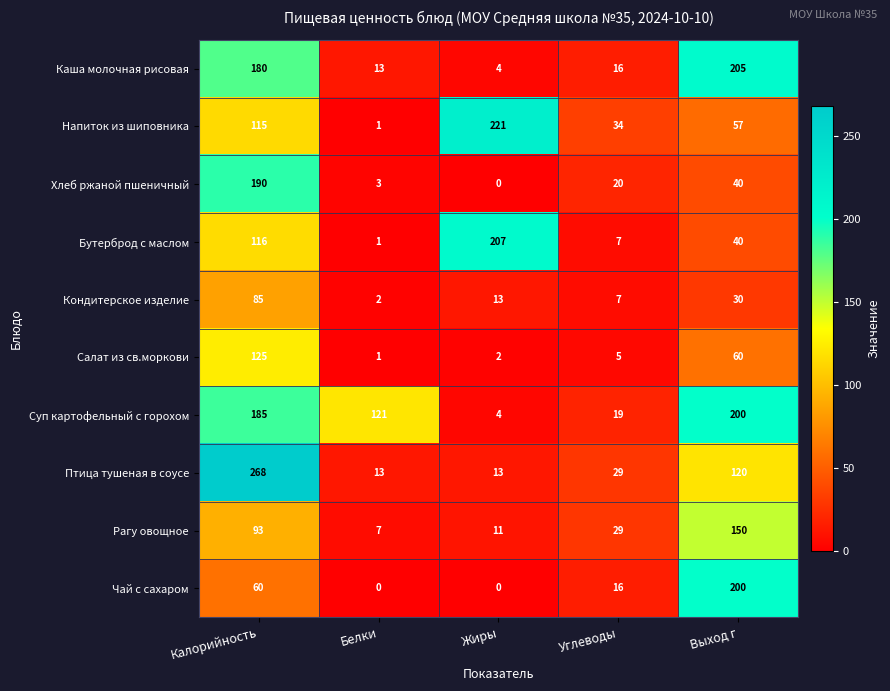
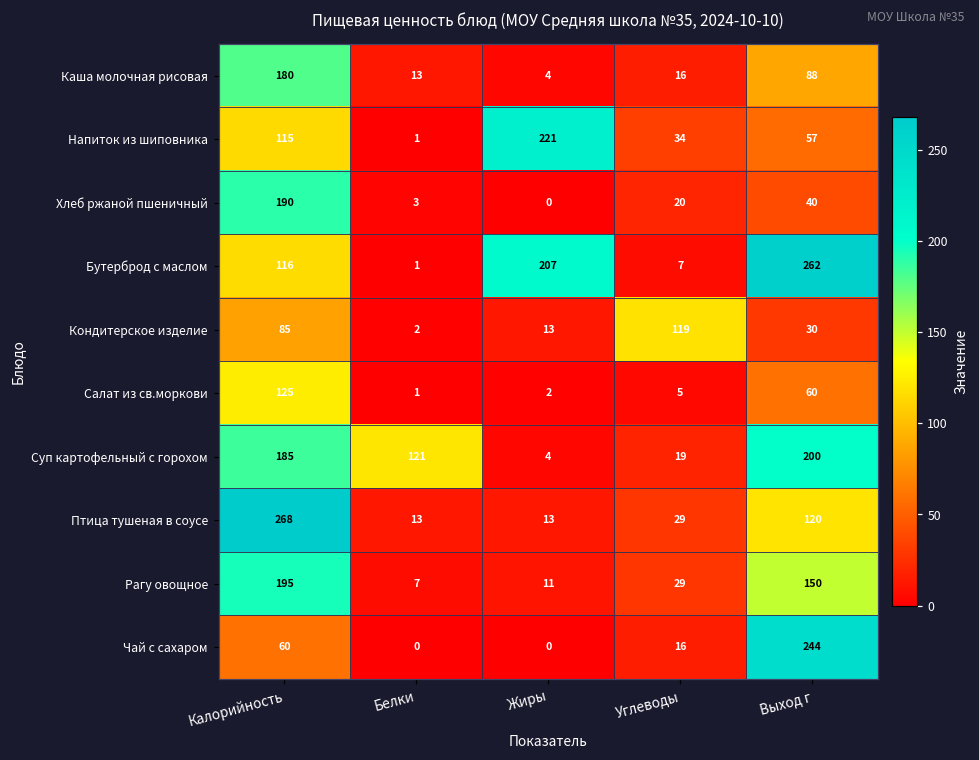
  {
    "Каша молочная рисовая": {
      "Калорийность": 180,
      "Белки": 13,
      "Жиры": 4,
      "Углеводы": 16,
-     "Выход г": 205
+     "Выход г": 88
    },
    "Напиток из шиповника": {
      "Калорийность": 115,
      "Белки": 1,
      "Жиры": 221,
      "Углеводы": 34,
      "Выход г": 57
    },
    "Хлеб ржаной пшеничный": {
      "Калорийность": 190,
      "Белки": 3,
      "Жиры": 0,
      "Углеводы": 20,
      "Выход г": 40
    },
    "Бутерброд с маслом": {
      "Калорийность": 116,
      "Белки": 1,
      "Жиры": 207,
      "Углеводы": 7,
-     "Выход г": 40
+     "Выход г": 262
    },
    "Кондитерское изделие": {
      "Калорийность": 85,
      "Белки": 2,
      "Жиры": 13,
-     "Углеводы": 7,
+     "Углеводы": 119,
      "Выход г": 30
    },
    "Салат из св.моркови": {
      "Калорийность": 125,
      "Белки": 1,
      "Жиры": 2,
      "Углеводы": 5,
      "Выход г": 60
    },
    "Суп картофельный с горохом": {
      "Калорийность": 185,
      "Белки": 121,
      "Жиры": 4,
      "Углеводы": 19,
      "Выход г": 200
    },
    "Птица тушеная в соусе": {
      "Калорийность": 268,
      "Белки": 13,
      "Жиры": 13,
      "Углеводы": 29,
      "Выход г": 120
    },
    "Рагу овощное": {
-     "Калорийность": 93,
+     "Калорийность": 195,
      "Белки": 7,
      "Жиры": 11,
      "Углеводы": 29,
      "Выход г": 150
    },
    "Чай с сахаром": {
      "Калорийность": 60,
      "Белки": 0,
      "Жиры": 0,
      "Углеводы": 16,
-     "Выход г": 200
+     "Выход г": 244
    }
  }
